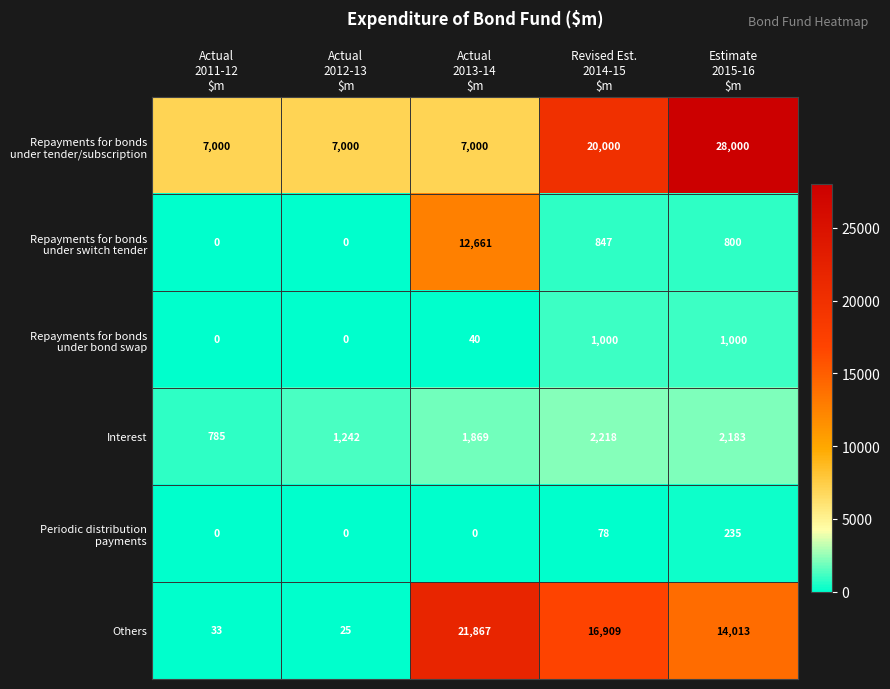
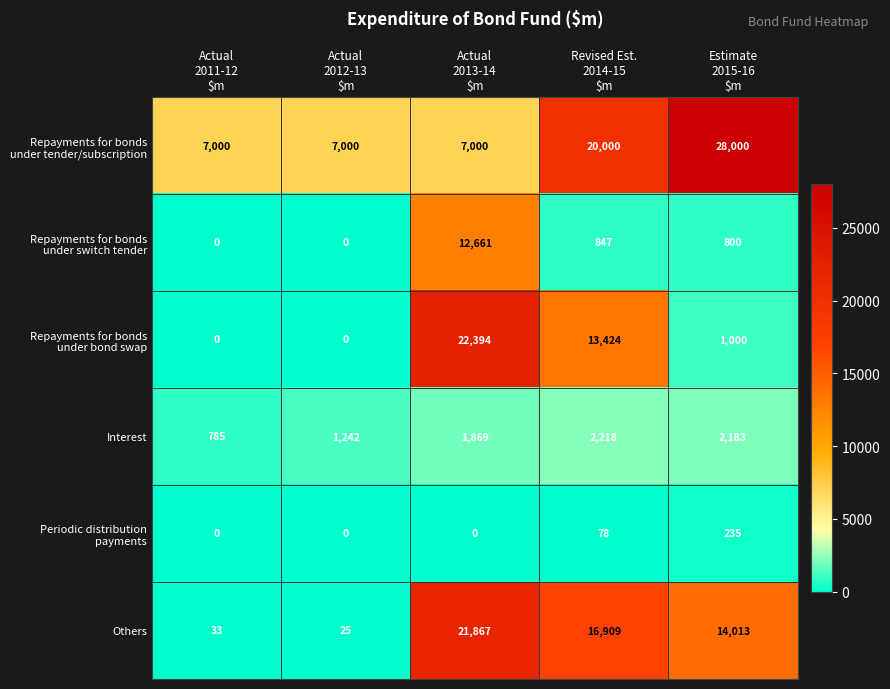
  {
    "Repayments for bonds under tender/subscription": {
      "Actual 2011-12 $m": "7,000",
      "Actual 2012-13 $m": "7,000",
      "Actual 2013-14 $m": "7,000",
      "Revised Est. 2014-15 $m": "20,000",
      "Estimate 2015-16 $m": "28,000"
    },
    "Repayments for bonds under switch tender": {
      "Actual 2011-12 $m": "0",
      "Actual 2012-13 $m": "0",
      "Actual 2013-14 $m": "12,661",
      "Revised Est. 2014-15 $m": "847",
      "Estimate 2015-16 $m": "800"
    },
    "Repayments for bonds under bond swap": {
      "Actual 2011-12 $m": "0",
      "Actual 2012-13 $m": "0",
-     "Actual 2013-14 $m": "40",
-     "Revised Est. 2014-15 $m": "1,000",
+     "Actual 2013-14 $m": "22,394",
+     "Revised Est. 2014-15 $m": "13,424",
      "Estimate 2015-16 $m": "1,000"
    },
    "Interest": {
      "Actual 2011-12 $m": "785",
      "Actual 2012-13 $m": "1,242",
      "Actual 2013-14 $m": "1,869",
      "Revised Est. 2014-15 $m": "2,218",
      "Estimate 2015-16 $m": "2,183"
    },
    "Periodic distribution payments": {
      "Actual 2011-12 $m": "0",
      "Actual 2012-13 $m": "0",
      "Actual 2013-14 $m": "0",
      "Revised Est. 2014-15 $m": "78",
      "Estimate 2015-16 $m": "235"
    },
    "Others": {
      "Actual 2011-12 $m": "33",
      "Actual 2012-13 $m": "25",
      "Actual 2013-14 $m": "21,867",
      "Revised Est. 2014-15 $m": "16,909",
      "Estimate 2015-16 $m": "14,013"
    }
  }
